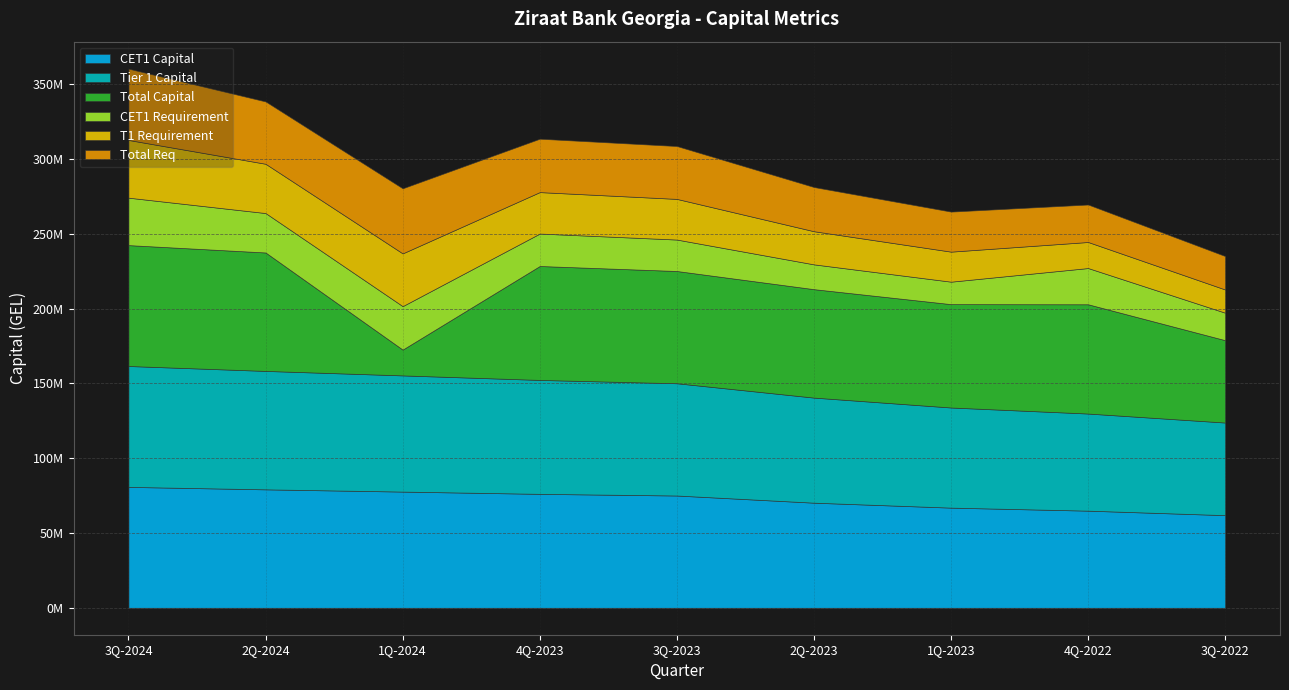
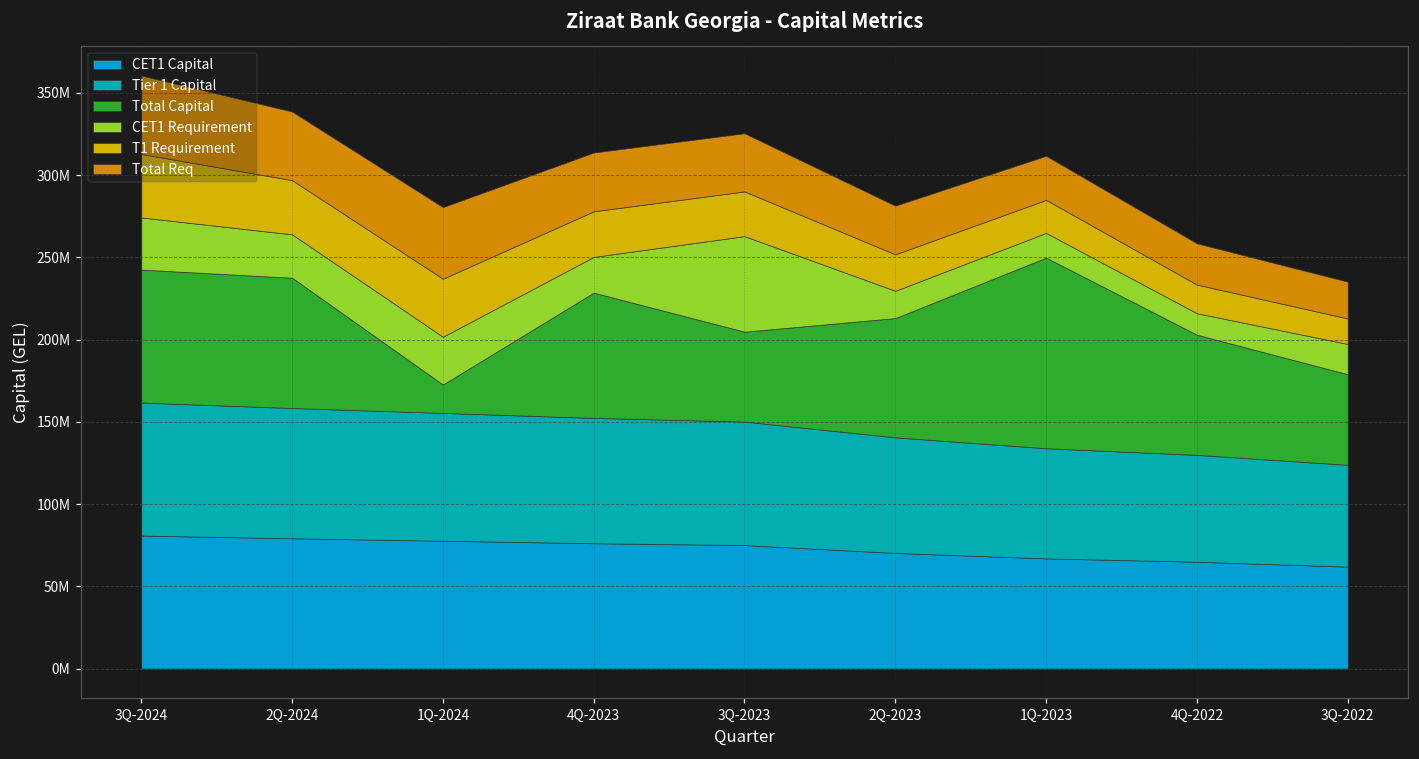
  {
    "Total Capital": {
      "3Q-2024": 81000000,
      "2Q-2024": 79000000,
      "1Q-2024": 17000000,
      "4Q-2023": 76000000,
-     "3Q-2023": 75000000,
+     "3Q-2023": 55000000,
      "2Q-2023": 73000000,
-     "1Q-2023": 69000000,
+     "1Q-2023": 116000000,
      "4Q-2022": 73000000,
      "3Q-2022": 55000000
    },
    "CET1 Requirement": {
      "3Q-2024": 32000000,
      "2Q-2024": 26000000,
      "1Q-2024": 29000000,
      "4Q-2023": 22000000,
-     "3Q-2023": 21000000,
+     "3Q-2023": 58000000,
      "2Q-2023": 17000000,
      "1Q-2023": 15000000,
-     "4Q-2022": 24000000,
+     "4Q-2022": 13000000,
      "3Q-2022": 18000000
    }
  }
